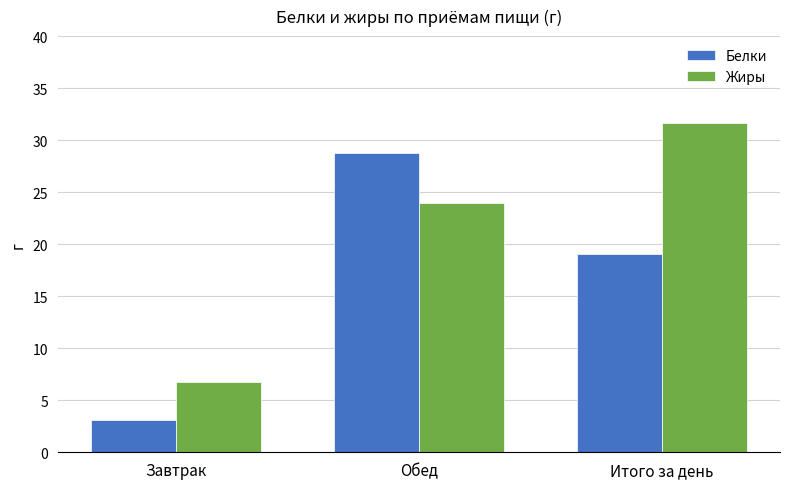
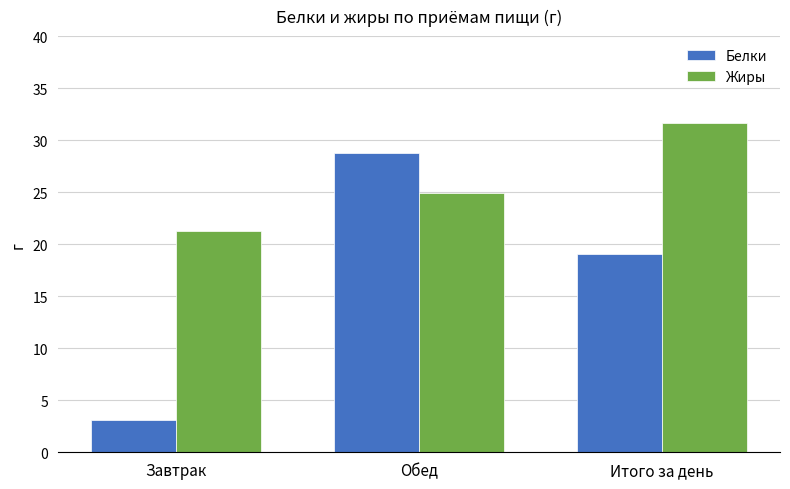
  {
    "Белки": {
      "Завтрак": 3.1,
      "Обед": 28.7,
      "Итого за день": 19.1
    },
    "Жиры": {
-     "Завтрак": 6.8,
-     "Обед": 24.0,
+     "Завтрак": 21.2,
+     "Обед": 24.9,
      "Итого за день": 31.7
    }
  }
